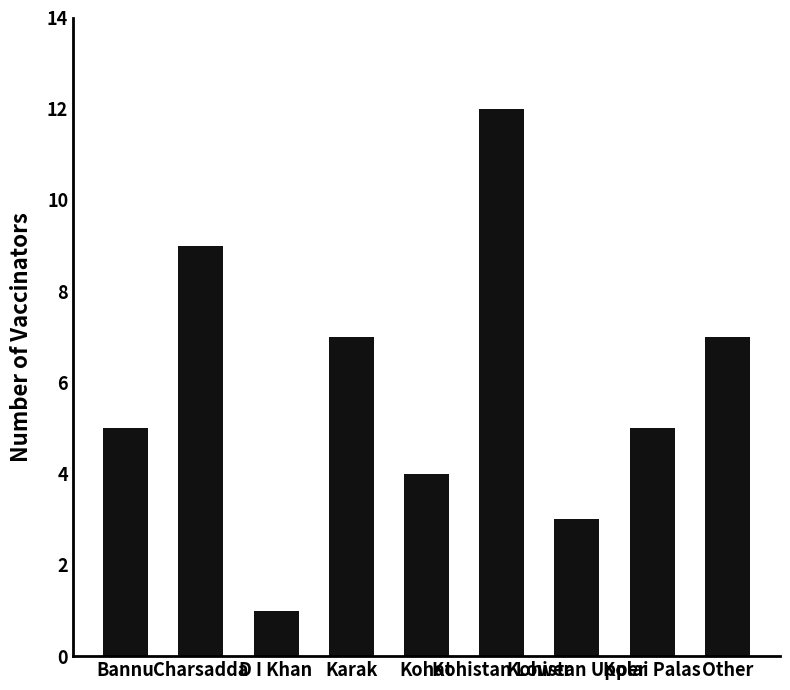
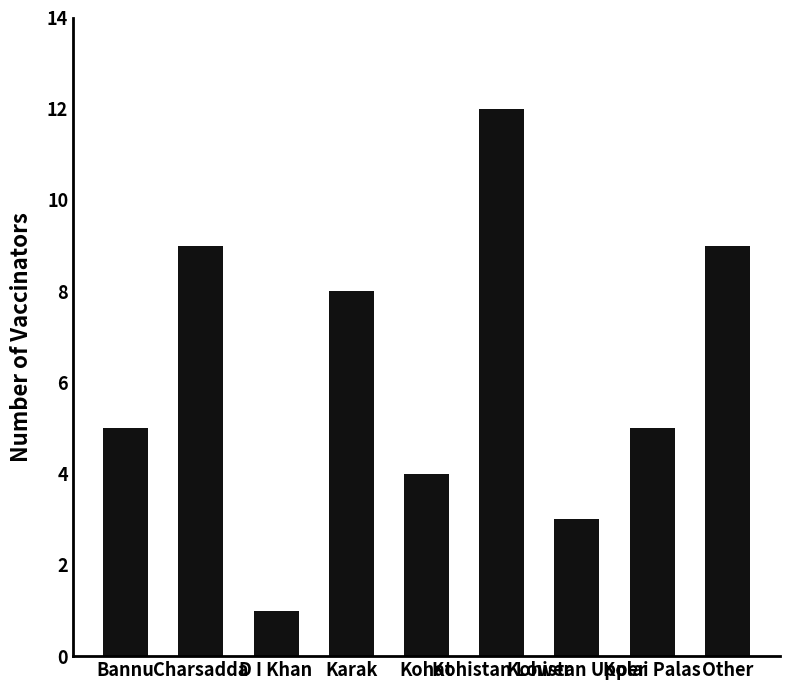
  {
    "Bannu": 5,
    "Charsadda": 9,
    "D I Khan": 1,
-   "Karak": 7,
-   "Other": 7
+   "Karak": 8,
+   "Other": 9
  }
